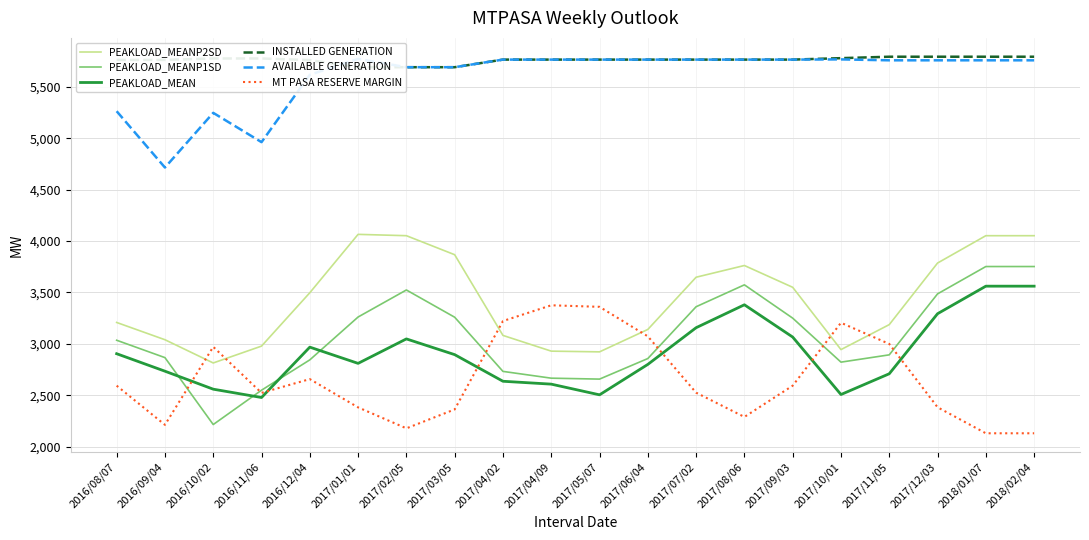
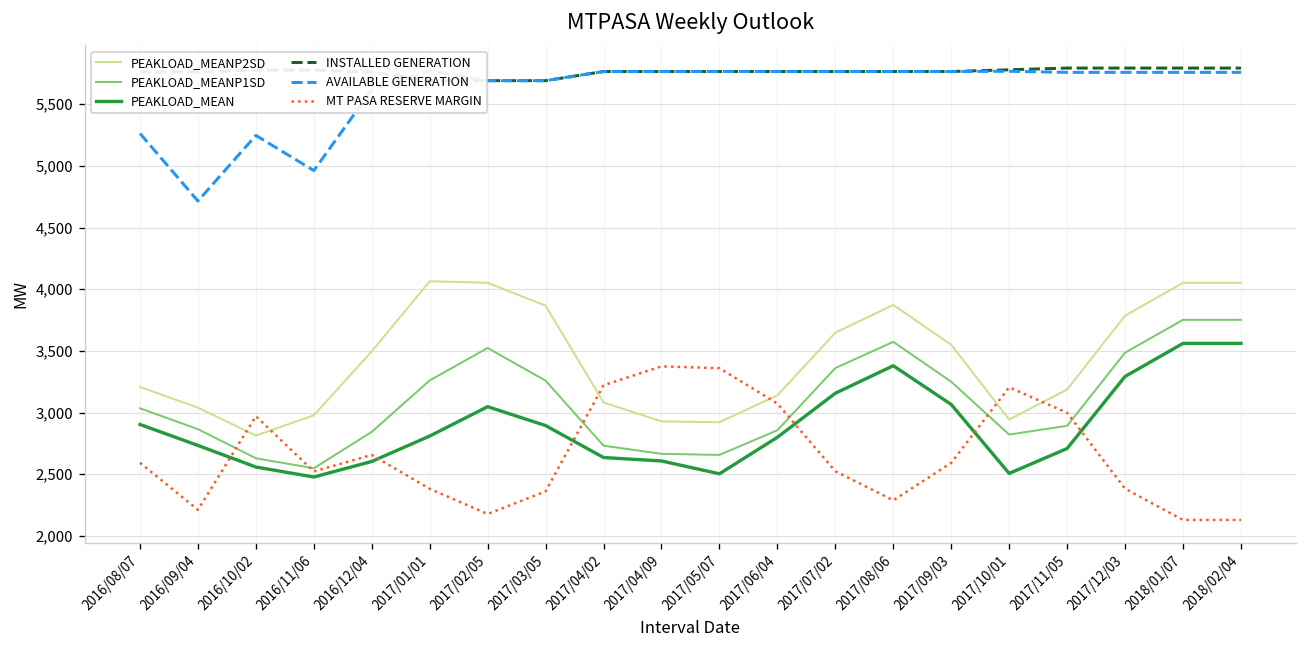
  {
    "PEAKLOAD_MEANP2SD": {
      "2016/08/07": "3,210",
      "2016/09/04": "3,040",
      "2016/10/02": "2,810",
      "2016/11/06": "2,980",
      "2016/12/04": "3,500",
      "2017/01/01": "4,070",
      "2017/02/05": "4,050",
      "2017/03/05": "3,870",
      "2017/04/02": "3,080",
      "2017/04/09": "2,930",
      "2017/05/07": "2,920",
      "2017/06/04": "3,140",
      "2017/07/02": "3,650",
-     "2017/08/06": "3,760",
+     "2017/08/06": "3,870",
      "2017/09/03": "3,550",
      "2017/10/01": "2,940",
      "2017/11/05": "3,190",
      "2017/12/03": "3,790",
      "2018/01/07": "4,050",
      "2018/02/04": "4,050"
    },
    "PEAKLOAD_MEANP1SD": {
      "2016/08/07": "3,040",
      "2016/09/04": "2,870",
-     "2016/10/02": "2,220",
+     "2016/10/02": "2,630",
      "2016/11/06": "2,550",
      "2016/12/04": "2,840",
      "2017/01/01": "3,260",
      "2017/02/05": "3,520",
      "2017/03/05": "3,260",
      "2017/04/02": "2,730",
      "2017/04/09": "2,670",
      "2017/05/07": "2,660",
      "2017/06/04": "2,860",
      "2017/07/02": "3,360",
      "2017/08/06": "3,570",
      "2017/09/03": "3,250",
      "2017/10/01": "2,820",
      "2017/11/05": "2,890",
      "2017/12/03": "3,490",
      "2018/01/07": "3,750",
      "2018/02/04": "3,750"
    },
    "PEAKLOAD_MEAN": {
      "2016/08/07": "2,900",
      "2016/09/04": "2,730",
      "2016/10/02": "2,560",
      "2016/11/06": "2,480",
-     "2016/12/04": "2,970",
+     "2016/12/04": "2,600",
      "2017/01/01": "2,810",
      "2017/02/05": "3,050",
      "2017/03/05": "2,900",
      "2017/04/02": "2,640",
      "2017/04/09": "2,610",
      "2017/05/07": "2,500",
      "2017/06/04": "2,800",
      "2017/07/02": "3,160",
      "2017/08/06": "3,380",
      "2017/09/03": "3,070",
      "2017/10/01": "2,510",
      "2017/11/05": "2,710",
      "2017/12/03": "3,290",
      "2018/01/07": "3,560",
      "2018/02/04": "3,560"
    },
    "INSTALLED GENERATION": {
      "2017/11/05": "5,790",
      "2017/12/03": "5,790",
      "2018/01/07": "5,790",
      "2018/02/04": "5,790"
    },
    "AVAILABLE GENERATION": {
      "2016/08/07": "5,260",
      "2016/09/04": "4,720",
      "2016/10/02": "5,250",
      "2016/11/06": "4,960",
      "2017/11/05": "5,760",
      "2017/12/03": "5,760",
      "2018/01/07": "5,760",
      "2018/02/04": "5,760"
    },
    "MT PASA RESERVE MARGIN": {
      "2016/08/07": "2,590",
      "2016/09/04": "2,210",
      "2016/10/02": "2,970",
      "2016/11/06": "2,520",
      "2016/12/04": "2,660",
      "2017/01/01": "2,380",
      "2017/02/05": "2,180",
      "2017/03/05": "2,360",
      "2017/04/02": "3,220",
      "2017/04/09": "3,380",
      "2017/05/07": "3,360",
      "2017/06/04": "3,070",
      "2017/07/02": "2,530",
      "2017/08/06": "2,290",
      "2017/09/03": "2,590",
      "2017/10/01": "3,210",
      "2017/11/05": "3,000",
      "2017/12/03": "2,380",
      "2018/01/07": "2,130",
      "2018/02/04": "2,130"
    }
  }
